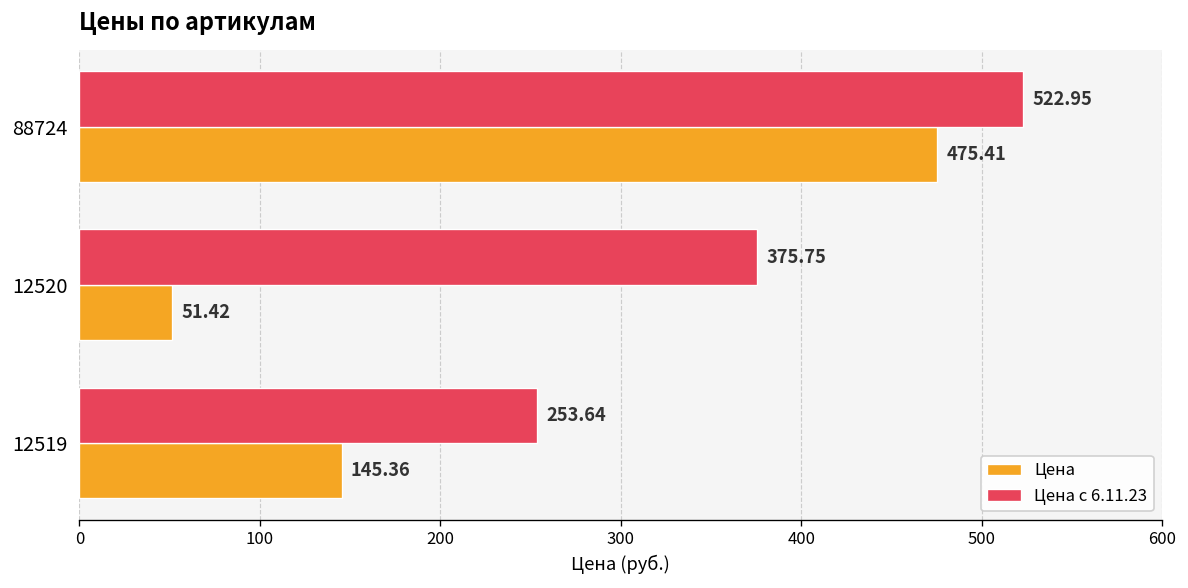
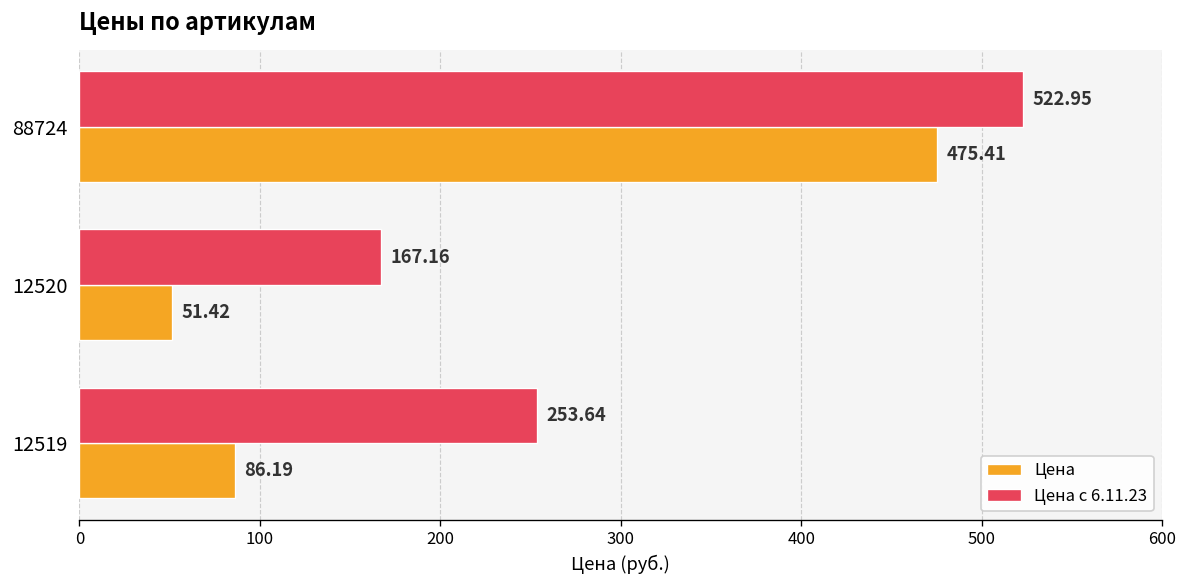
  {
    "Цена": {
      "88724": 475.41,
      "12520": 51.42,
-     "12519": 145.36
+     "12519": 86.19
    },
    "Цена с 6.11.23": {
      "88724": 522.95,
-     "12520": 375.75,
+     "12520": 167.16,
      "12519": 253.64
    }
  }
